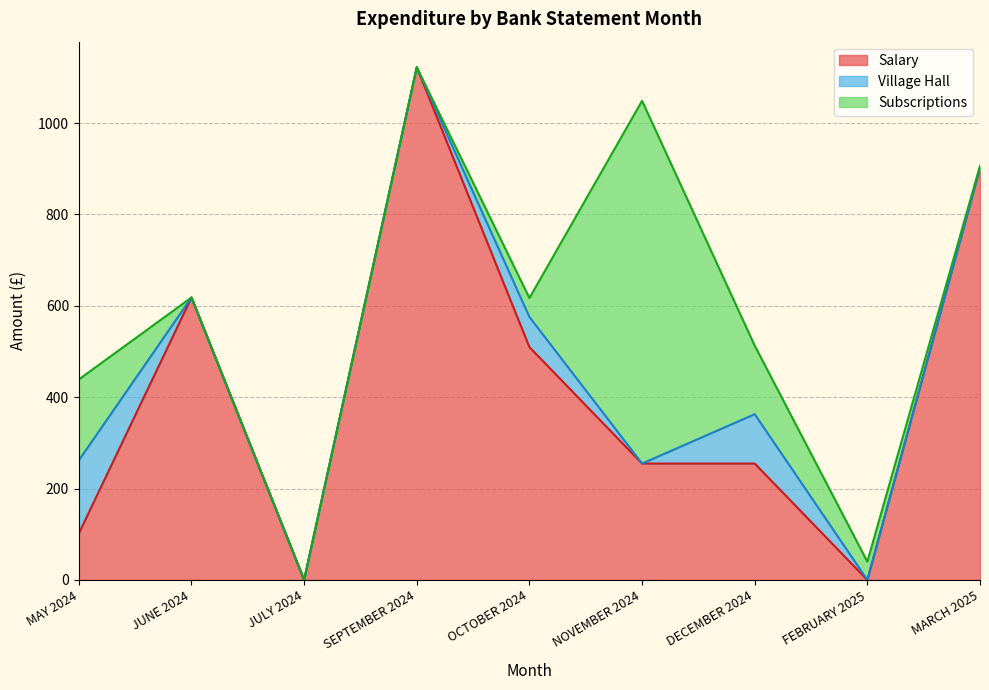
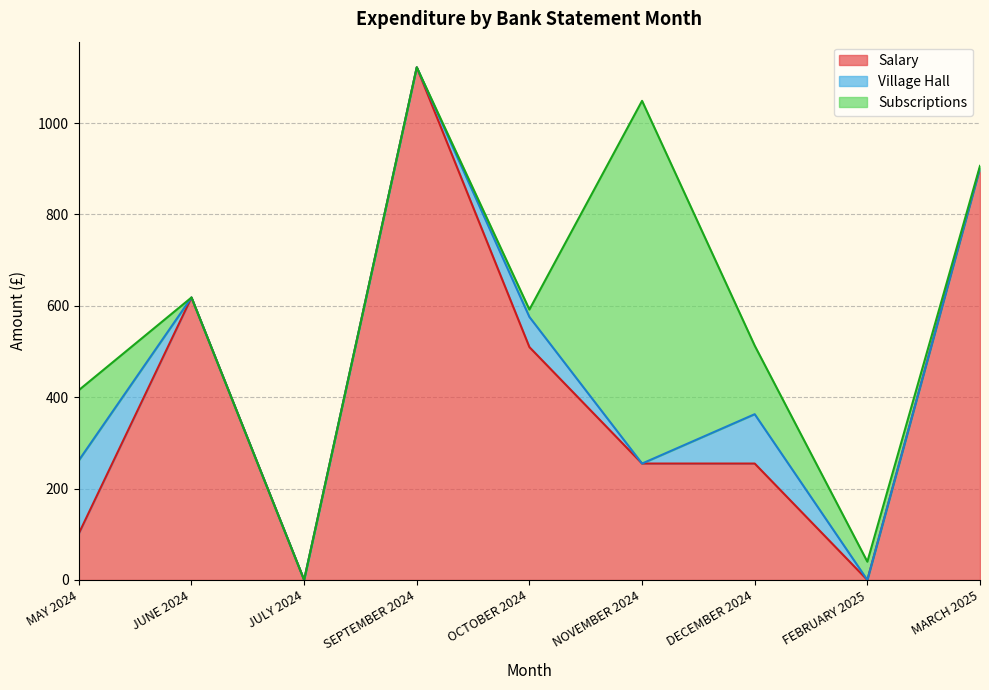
  {
    "Salary": {
      "MAY 2024": 100,
      "OCTOBER 2024": 510,
      "DECEMBER 2024": 250
    },
    "Village Hall": {
      "MAY 2024": 160,
      "OCTOBER 2024": 70,
      "DECEMBER 2024": 110
    },
    "Subscriptions": {
-     "MAY 2024": 180,
-     "OCTOBER 2024": 40,
+     "MAY 2024": 150,
+     "OCTOBER 2024": 20,
      "NOVEMBER 2024": 790,
      "DECEMBER 2024": 150,
      "FEBRUARY 2025": 40
    }
  }
